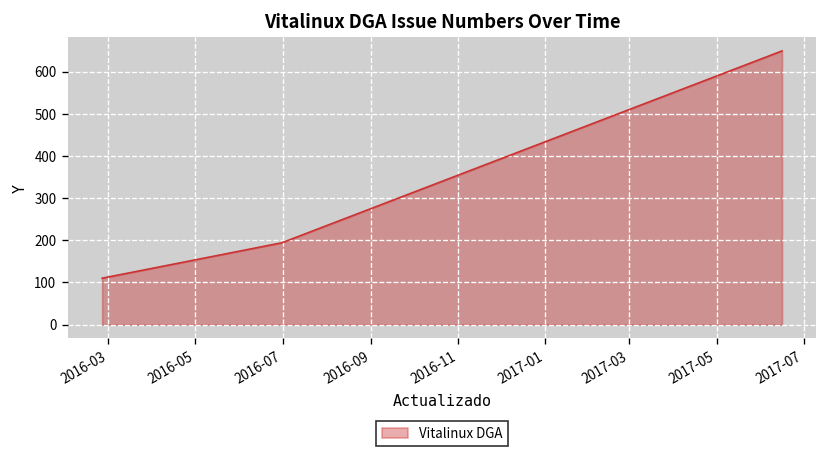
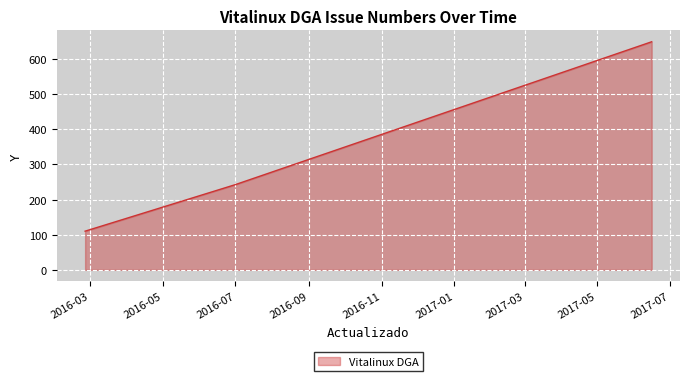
  {
-   "2016-07": 190
+   "2016-07": 240
  }
